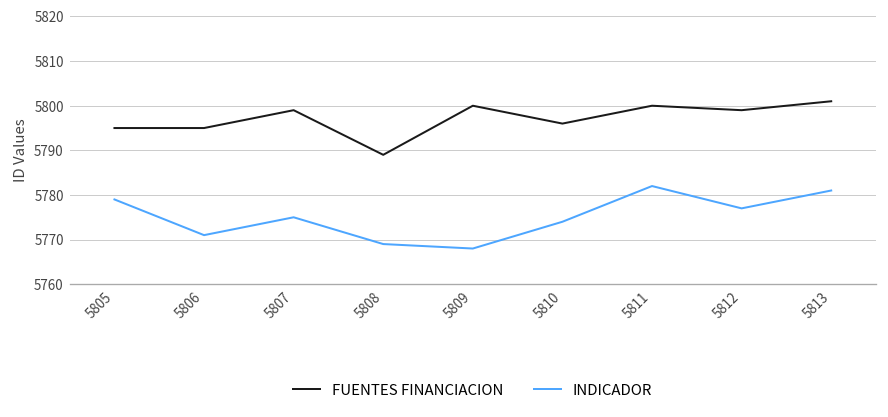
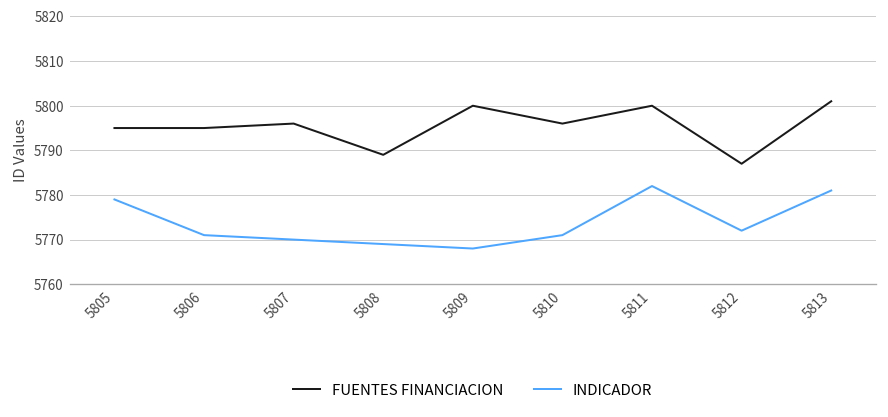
  {
    "FUENTES FINANCIACION": {
      "5805": 5795,
      "5806": 5795,
-     "5807": 5799,
+     "5807": 5796,
      "5808": 5789,
      "5809": 5800,
      "5810": 5796,
      "5811": 5800,
-     "5812": 5799,
+     "5812": 5787,
      "5813": 5801
    },
    "INDICADOR": {
      "5805": 5779,
      "5806": 5771,
-     "5807": 5775,
+     "5807": 5770,
      "5808": 5769,
      "5809": 5768,
-     "5810": 5774,
+     "5810": 5771,
      "5811": 5782,
-     "5812": 5777,
+     "5812": 5772,
      "5813": 5781
    }
  }
